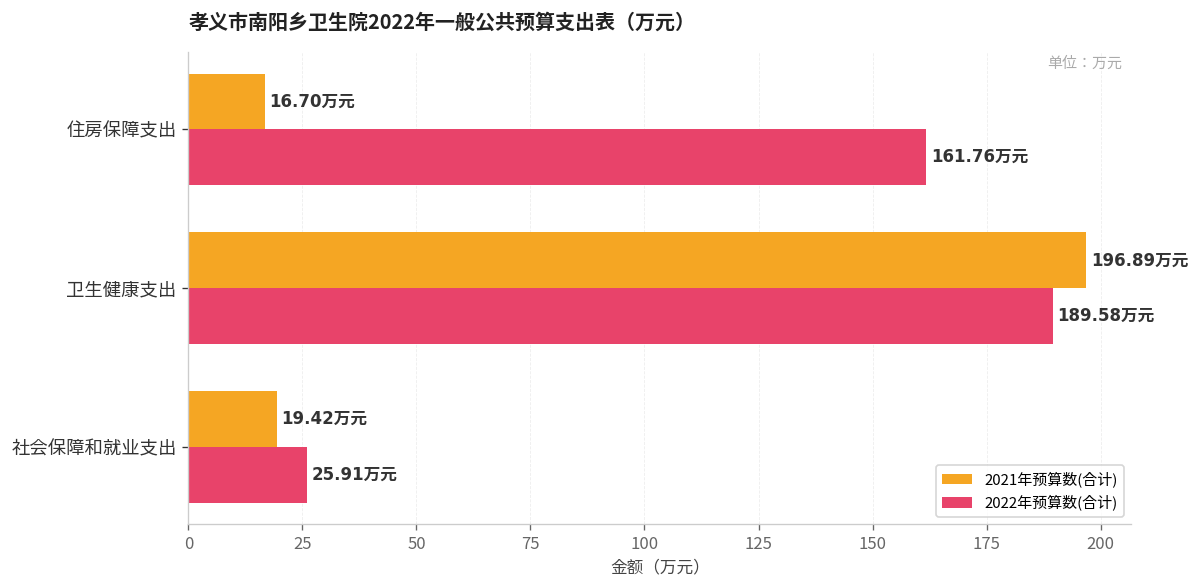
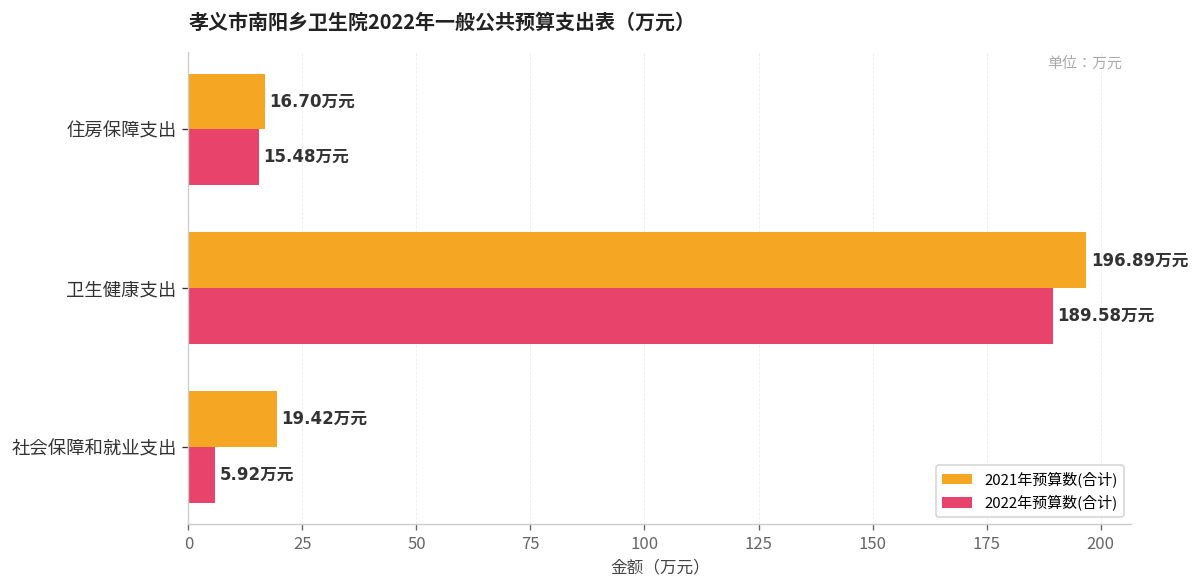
  {
    "2021年预算数(合计)": {
      "住房保障支出": 16.70,
      "卫生健康支出": 196.89,
      "社会保障和就业支出": 19.42
    },
    "2022年预算数(合计)": {
-     "住房保障支出": 161.76,
+     "住房保障支出": 15.48,
      "卫生健康支出": 189.58,
-     "社会保障和就业支出": 25.91
+     "社会保障和就业支出": 5.92
    }
  }
